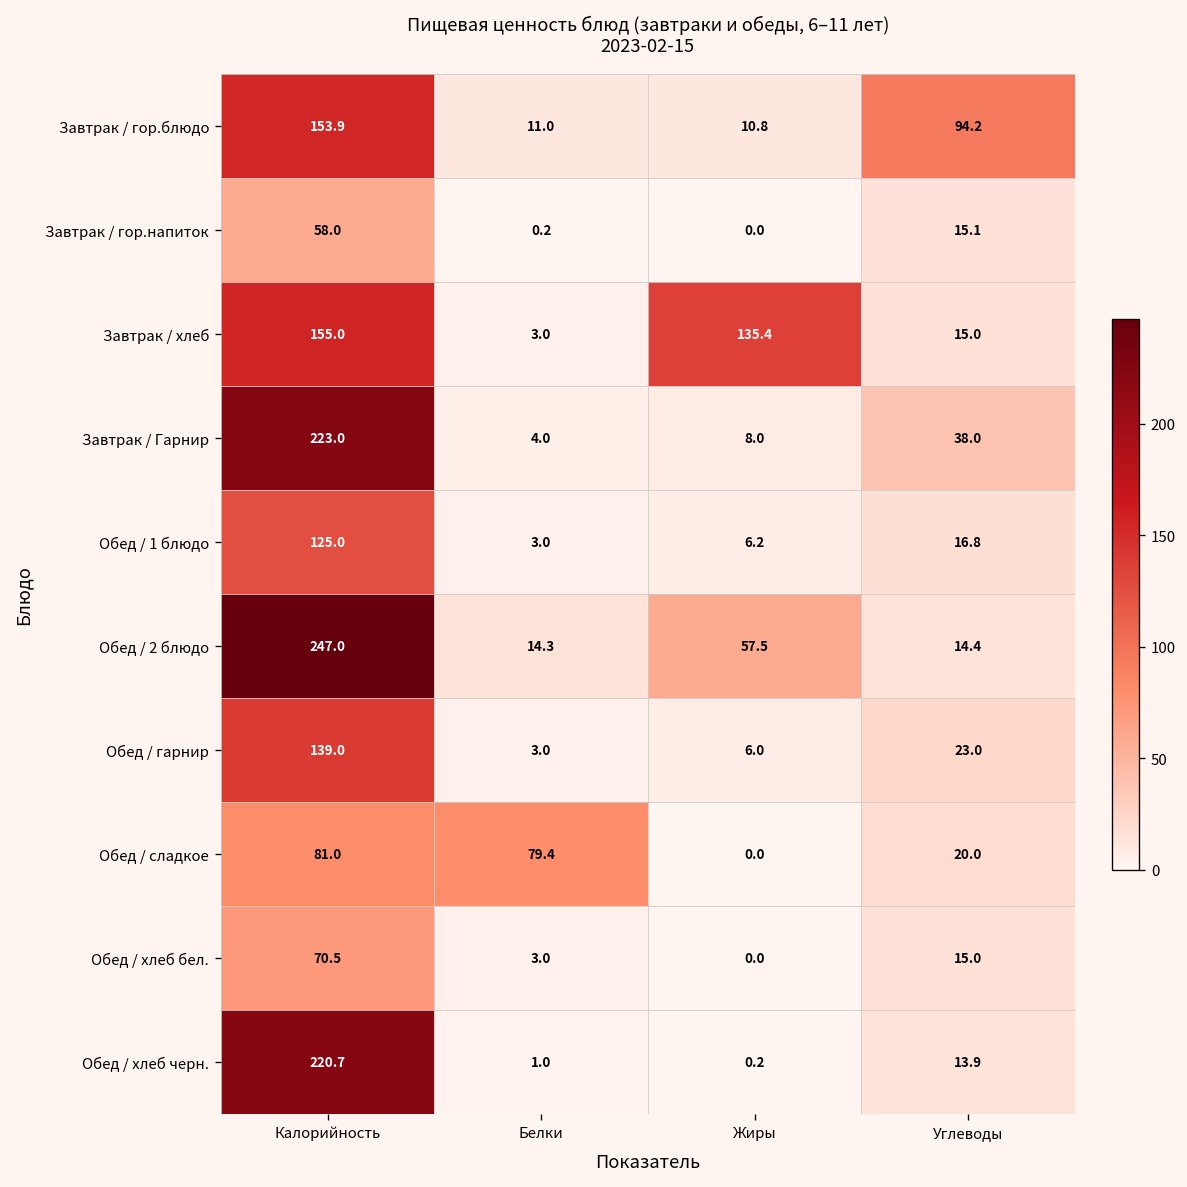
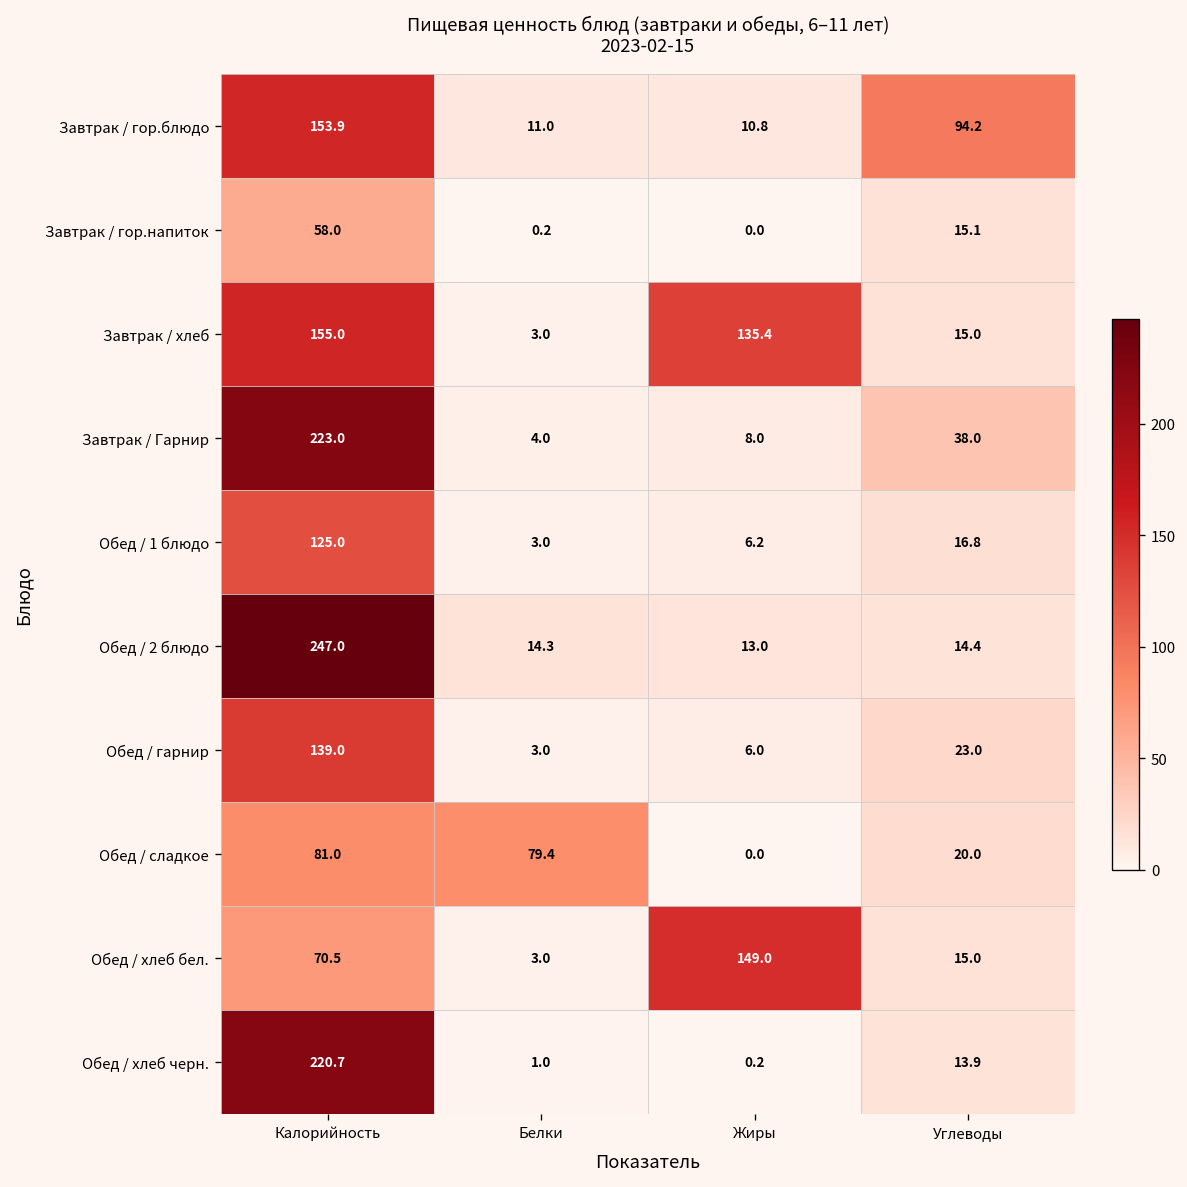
  {
    "Завтрак / гор.блюдо": {
      "Калорийность": 153.9,
      "Белки": 11.0,
      "Жиры": 10.8,
      "Углеводы": 94.2
    },
    "Завтрак / гор.напиток": {
      "Калорийность": 58.0,
      "Белки": 0.2,
      "Жиры": 0.0,
      "Углеводы": 15.1
    },
    "Завтрак / хлеб": {
      "Калорийность": 155.0,
      "Белки": 3.0,
      "Жиры": 135.4,
      "Углеводы": 15.0
    },
    "Завтрак / Гарнир": {
      "Калорийность": 223.0,
      "Белки": 4.0,
      "Жиры": 8.0,
      "Углеводы": 38.0
    },
    "Обед / 1 блюдо": {
      "Калорийность": 125.0,
      "Белки": 3.0,
      "Жиры": 6.2,
      "Углеводы": 16.8
    },
    "Обед / 2 блюдо": {
      "Калорийность": 247.0,
      "Белки": 14.3,
-     "Жиры": 57.5,
+     "Жиры": 13.0,
      "Углеводы": 14.4
    },
    "Обед / гарнир": {
      "Калорийность": 139.0,
      "Белки": 3.0,
      "Жиры": 6.0,
      "Углеводы": 23.0
    },
    "Обед / сладкое": {
      "Калорийность": 81.0,
      "Белки": 79.4,
      "Жиры": 0.0,
      "Углеводы": 20.0
    },
    "Обед / хлеб бел.": {
      "Калорийность": 70.5,
      "Белки": 3.0,
-     "Жиры": 0.0,
+     "Жиры": 149.0,
      "Углеводы": 15.0
    },
    "Обед / хлеб черн.": {
      "Калорийность": 220.7,
      "Белки": 1.0,
      "Жиры": 0.2,
      "Углеводы": 13.9
    }
  }
